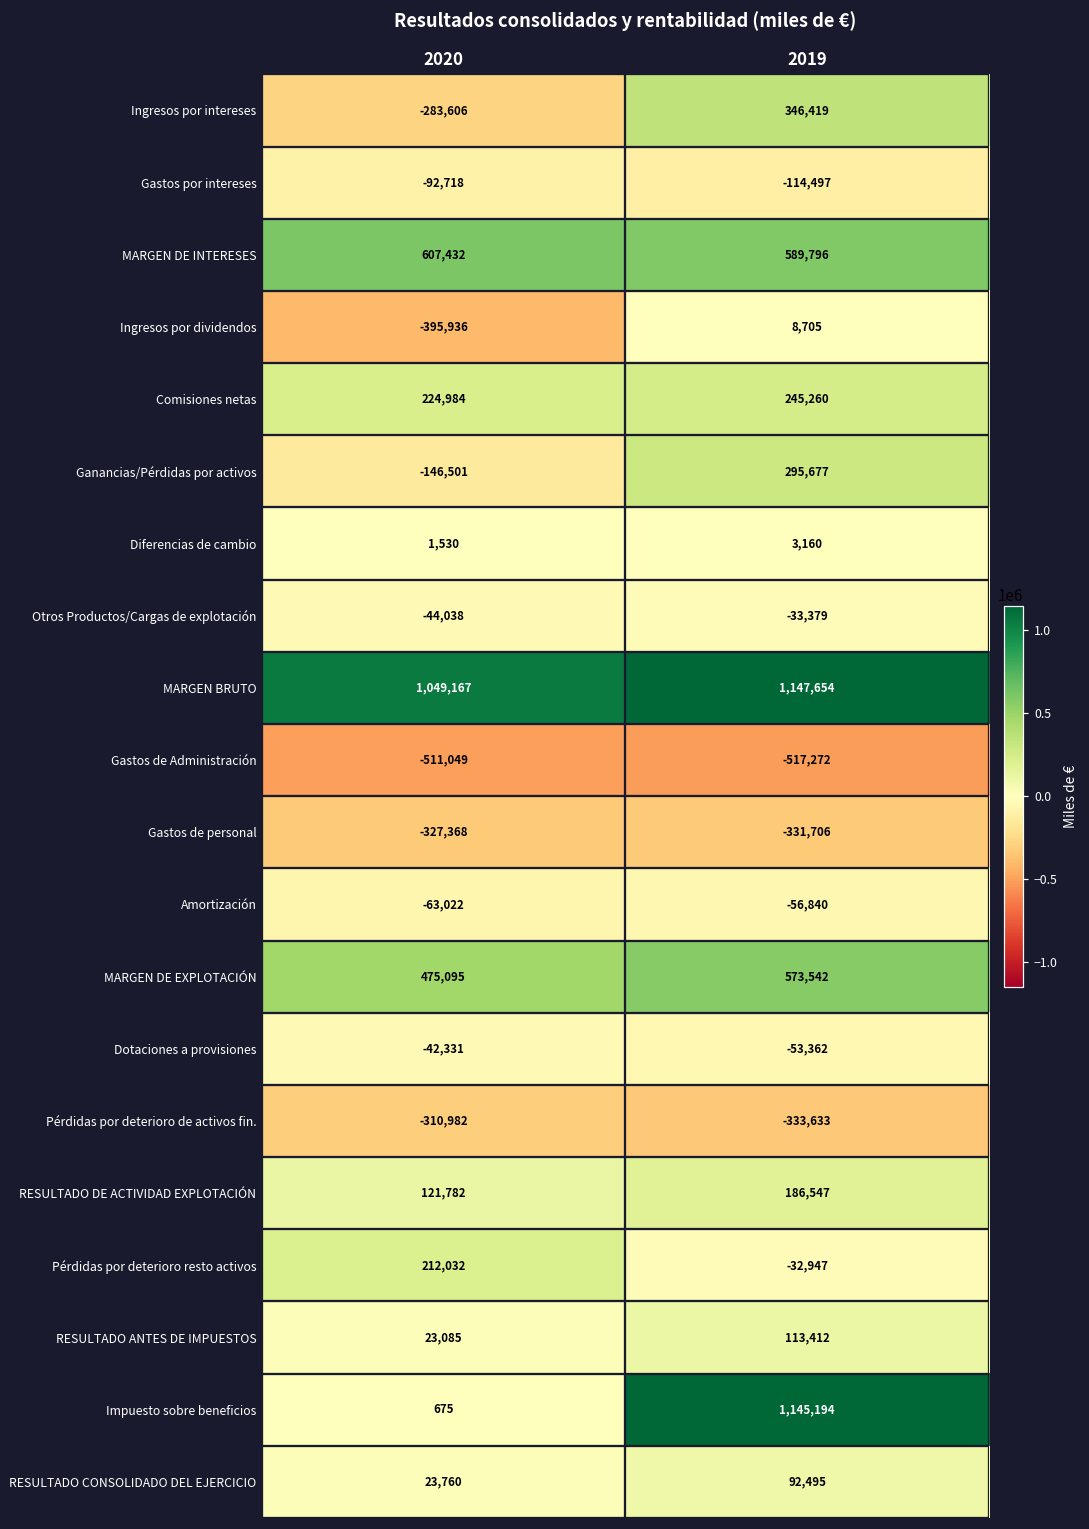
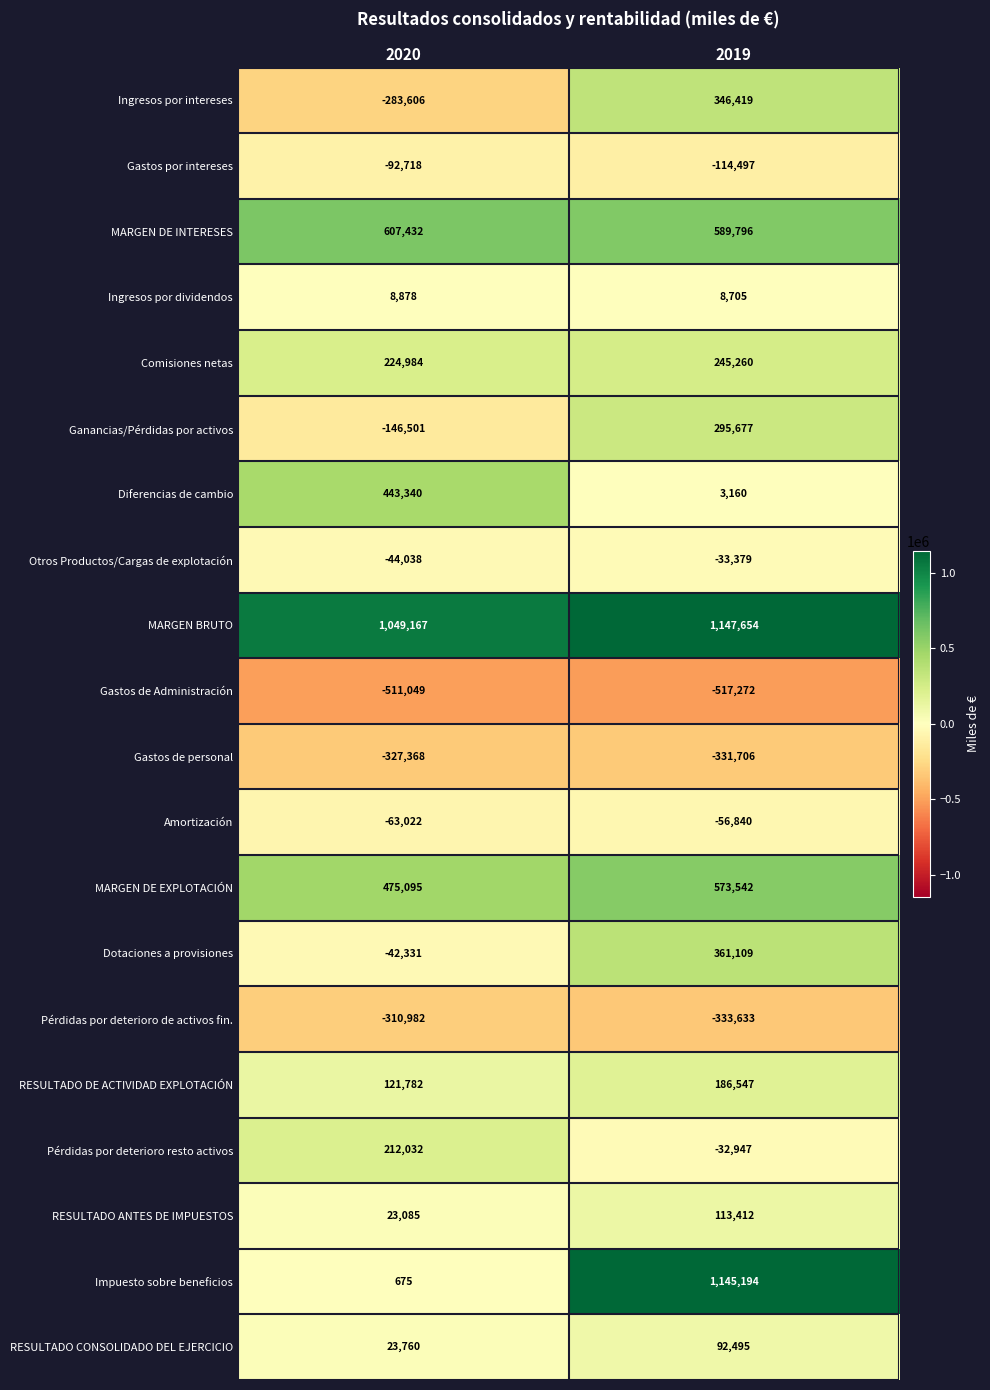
  {
    "Ingresos por intereses": {
      "2020": "-283,606",
      "2019": "346,419"
    },
    "Gastos por intereses": {
      "2020": "-92,718",
      "2019": "-114,497"
    },
    "MARGEN DE INTERESES": {
      "2020": "607,432",
      "2019": "589,796"
    },
    "Ingresos por dividendos": {
-     "2020": "-395,936",
+     "2020": "8,878",
      "2019": "8,705"
    },
    "Comisiones netas": {
      "2020": "224,984",
      "2019": "245,260"
    },
    "Ganancias/Pérdidas por activos": {
      "2020": "-146,501",
      "2019": "295,677"
    },
    "Diferencias de cambio": {
-     "2020": "1,530",
+     "2020": "443,340",
      "2019": "3,160"
    },
    "Otros Productos/Cargas de explotación": {
      "2020": "-44,038",
      "2019": "-33,379"
    },
    "MARGEN BRUTO": {
      "2020": "1,049,167",
      "2019": "1,147,654"
    },
    "Gastos de Administración": {
      "2020": "-511,049",
      "2019": "-517,272"
    },
    "Gastos de personal": {
      "2020": "-327,368",
      "2019": "-331,706"
    },
    "Amortización": {
      "2020": "-63,022",
      "2019": "-56,840"
    },
    "MARGEN DE EXPLOTACIÓN": {
      "2020": "475,095",
      "2019": "573,542"
    },
    "Dotaciones a provisiones": {
      "2020": "-42,331",
-     "2019": "-53,362"
+     "2019": "361,109"
    },
    "Pérdidas por deterioro de activos fin.": {
      "2020": "-310,982",
      "2019": "-333,633"
    },
    "RESULTADO DE ACTIVIDAD EXPLOTACIÓN": {
      "2020": "121,782",
      "2019": "186,547"
    },
    "Pérdidas por deterioro resto activos": {
      "2020": "212,032",
      "2019": "-32,947"
    },
    "RESULTADO ANTES DE IMPUESTOS": {
      "2020": "23,085",
      "2019": "113,412"
    },
    "Impuesto sobre beneficios": {
      "2020": "675",
      "2019": "1,145,194"
    },
    "RESULTADO CONSOLIDADO DEL EJERCICIO": {
      "2020": "23,760",
      "2019": "92,495"
    }
  }
